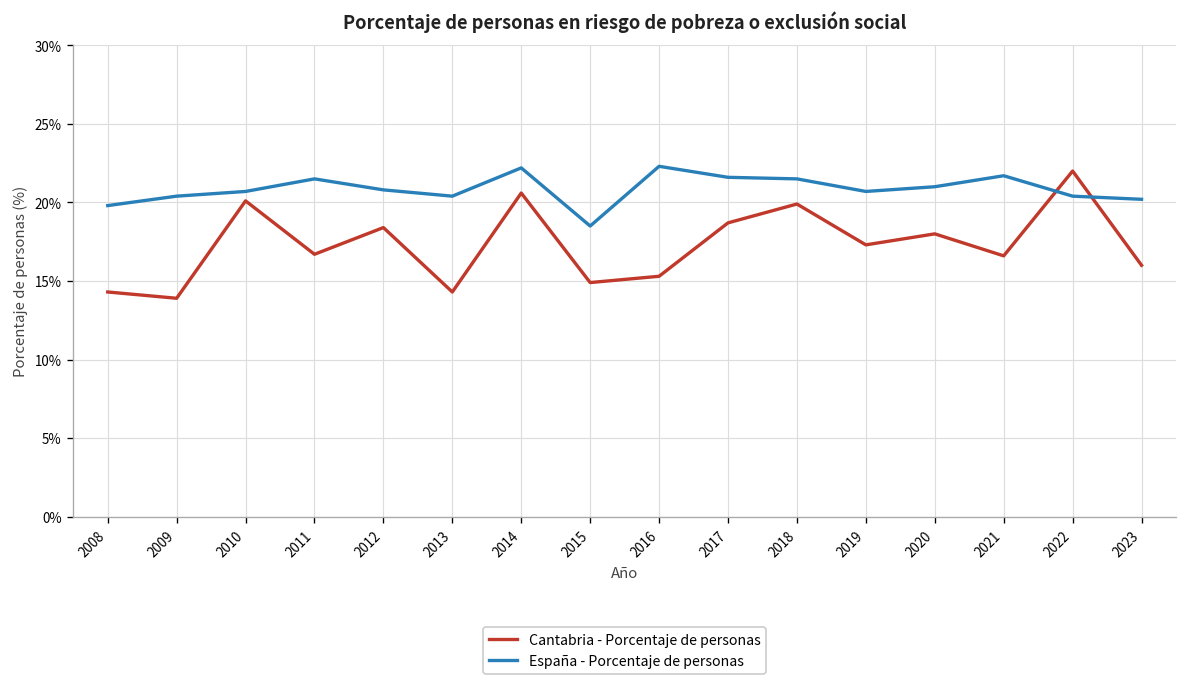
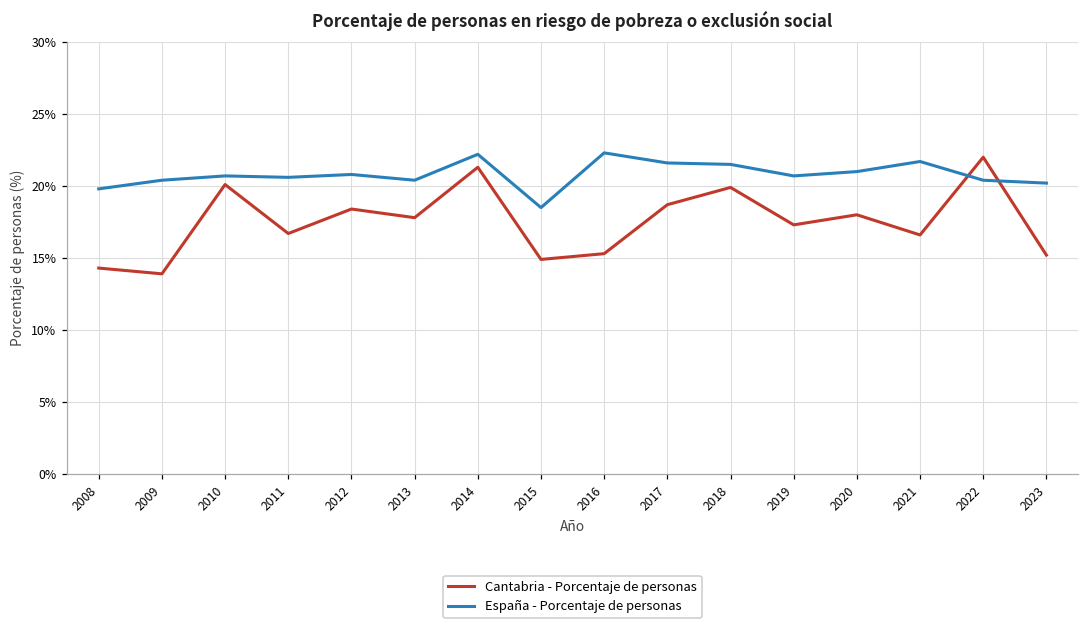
  {
    "Cantabria - Porcentaje de personas": {
      "2008": "14.3%",
      "2009": "13.9%",
      "2010": "20.1%",
      "2011": "16.7%",
      "2012": "18.4%",
-     "2013": "14.3%",
-     "2014": "20.6%",
+     "2013": "17.8%",
+     "2014": "21.3%",
      "2015": "14.9%",
      "2016": "15.3%",
      "2017": "18.7%",
      "2018": "19.9%",
      "2019": "17.3%",
      "2020": "18.0%",
      "2021": "16.6%",
      "2022": "22.0%",
-     "2023": "16.0%"
+     "2023": "15.2%"
    },
    "España - Porcentaje de personas": {
      "2008": "19.8%",
      "2009": "20.4%",
      "2010": "20.7%",
-     "2011": "21.5%",
+     "2011": "20.6%",
      "2012": "20.8%",
      "2013": "20.4%",
      "2014": "22.2%",
      "2015": "18.5%",
      "2016": "22.3%",
      "2017": "21.6%",
      "2018": "21.5%",
      "2019": "20.7%",
      "2020": "21.0%",
      "2021": "21.7%",
      "2022": "20.4%",
      "2023": "20.2%"
    }
  }
